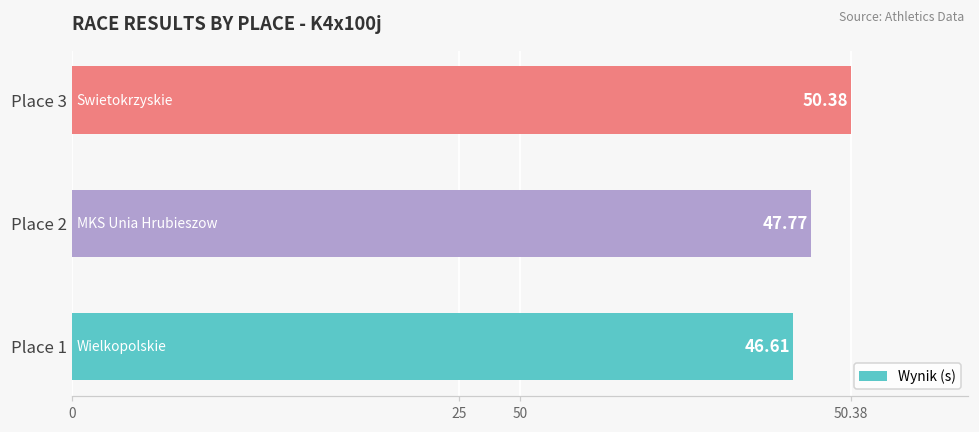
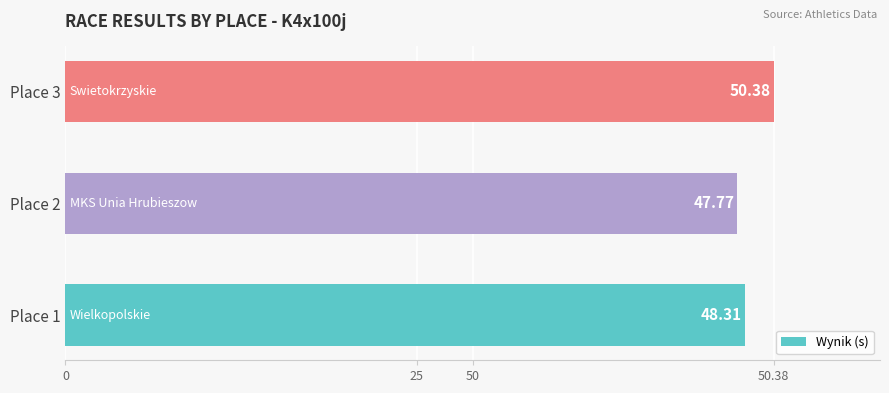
  {
    "Place 3": 50.38,
    "Place 2": 47.77,
-   "Place 1": 46.61
+   "Place 1": 48.31
  }
